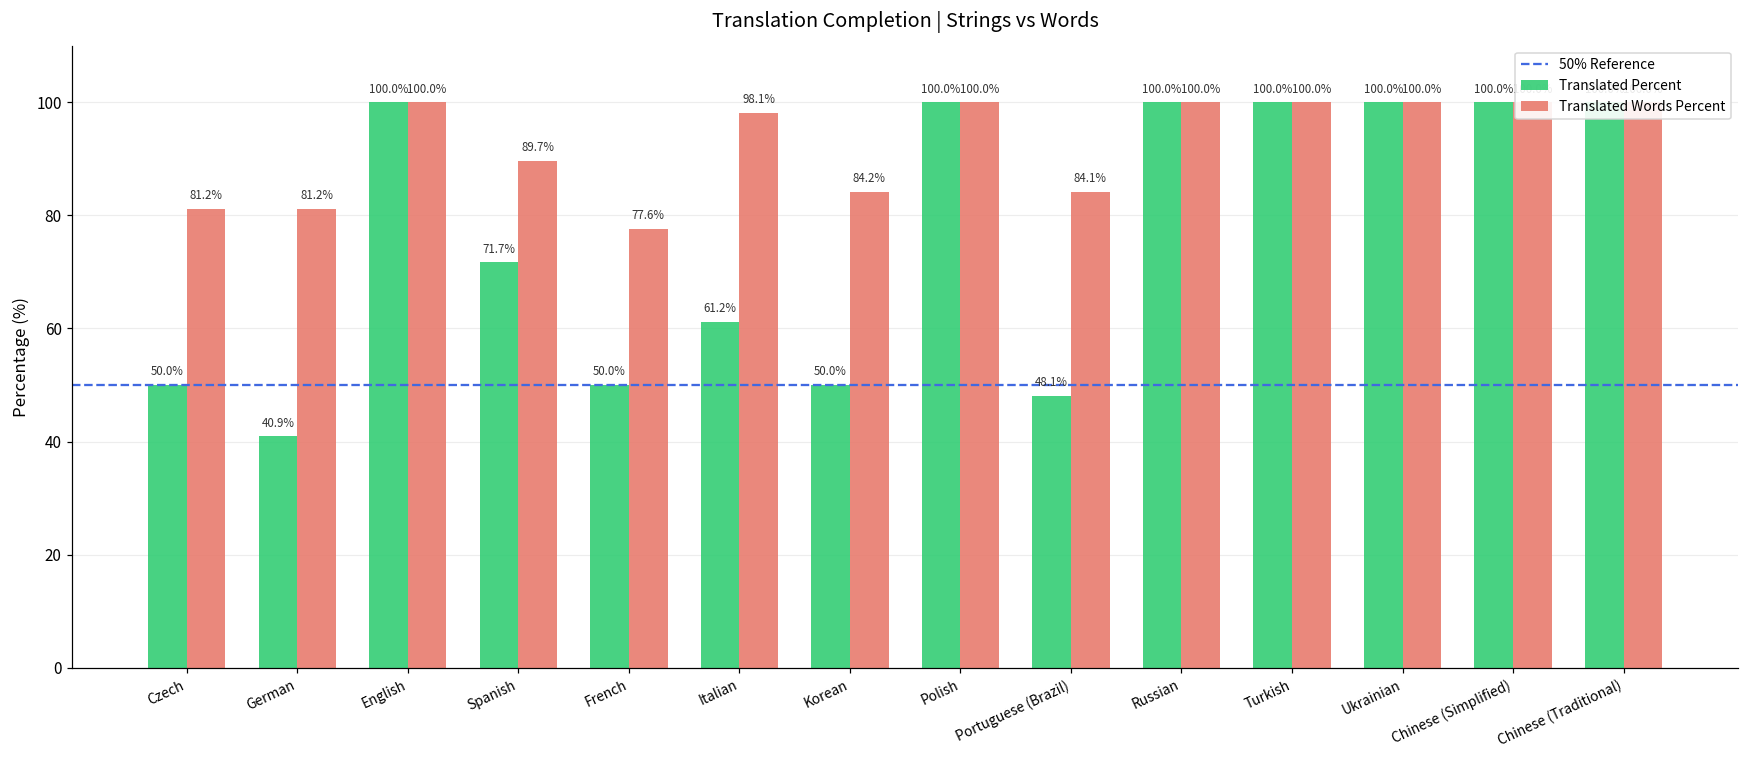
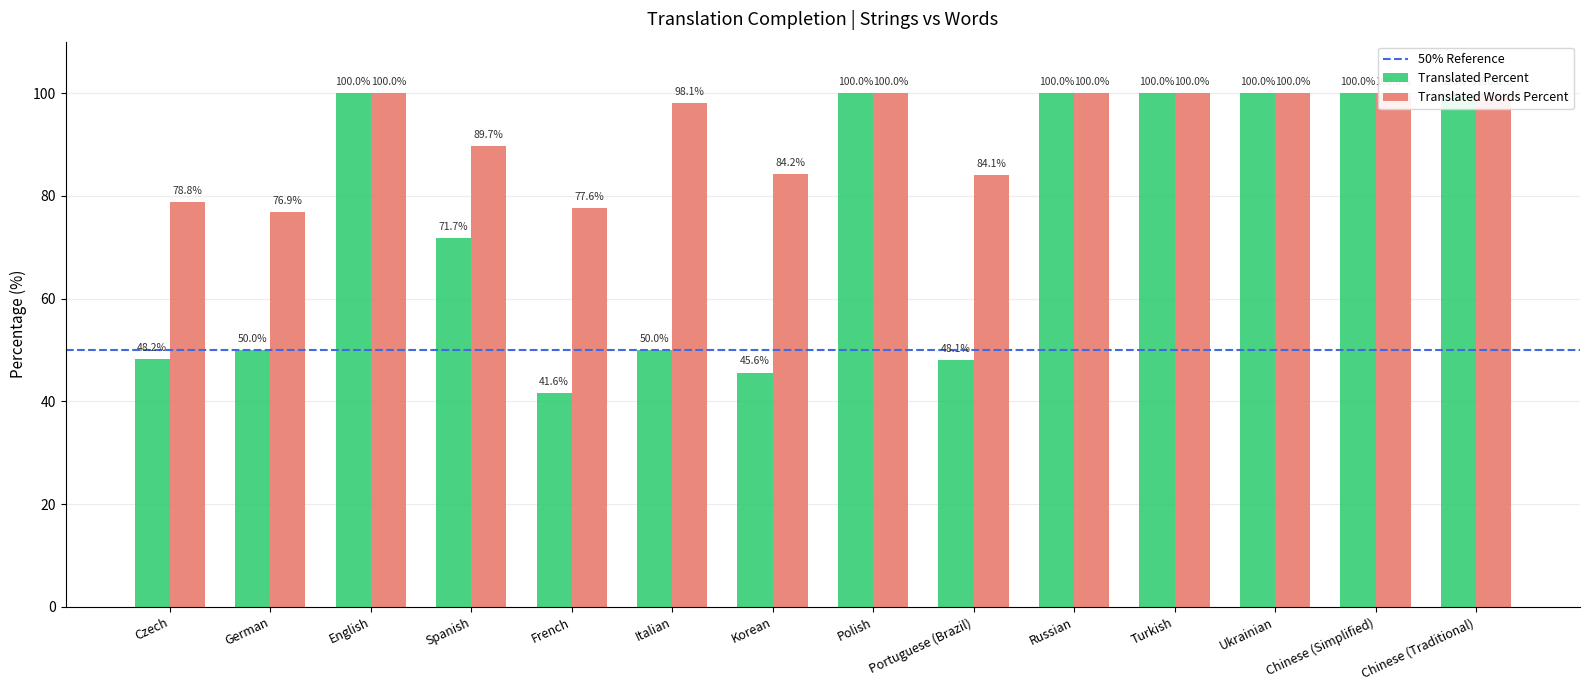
  {
    "Translated Percent": {
-     "Czech": "50.0%",
-     "German": "40.9%",
+     "Czech": "48.2%",
+     "German": "50.0%",
      "English": "100.0%",
      "Spanish": "71.7%",
-     "French": "50.0%",
-     "Italian": "61.2%",
-     "Korean": "50.0%",
+     "French": "41.6%",
+     "Italian": "50.0%",
+     "Korean": "45.6%",
      "Polish": "100.0%",
      "Portuguese (Brazil)": "48.1%",
      "Russian": "100.0%",
      "Turkish": "100.0%",
      "Ukrainian": "100.0%",
      "Chinese (Simplified)": "100.0%"
    },
    "Translated Words Percent": {
-     "Czech": "81.2%",
-     "German": "81.2%",
+     "Czech": "78.8%",
+     "German": "76.9%",
      "English": "100.0%",
      "Spanish": "89.7%",
      "French": "77.6%",
      "Italian": "98.1%",
      "Korean": "84.2%",
      "Polish": "100.0%",
      "Portuguese (Brazil)": "84.1%",
      "Russian": "100.0%",
      "Turkish": "100.0%",
      "Ukrainian": "100.0%"
    }
  }
